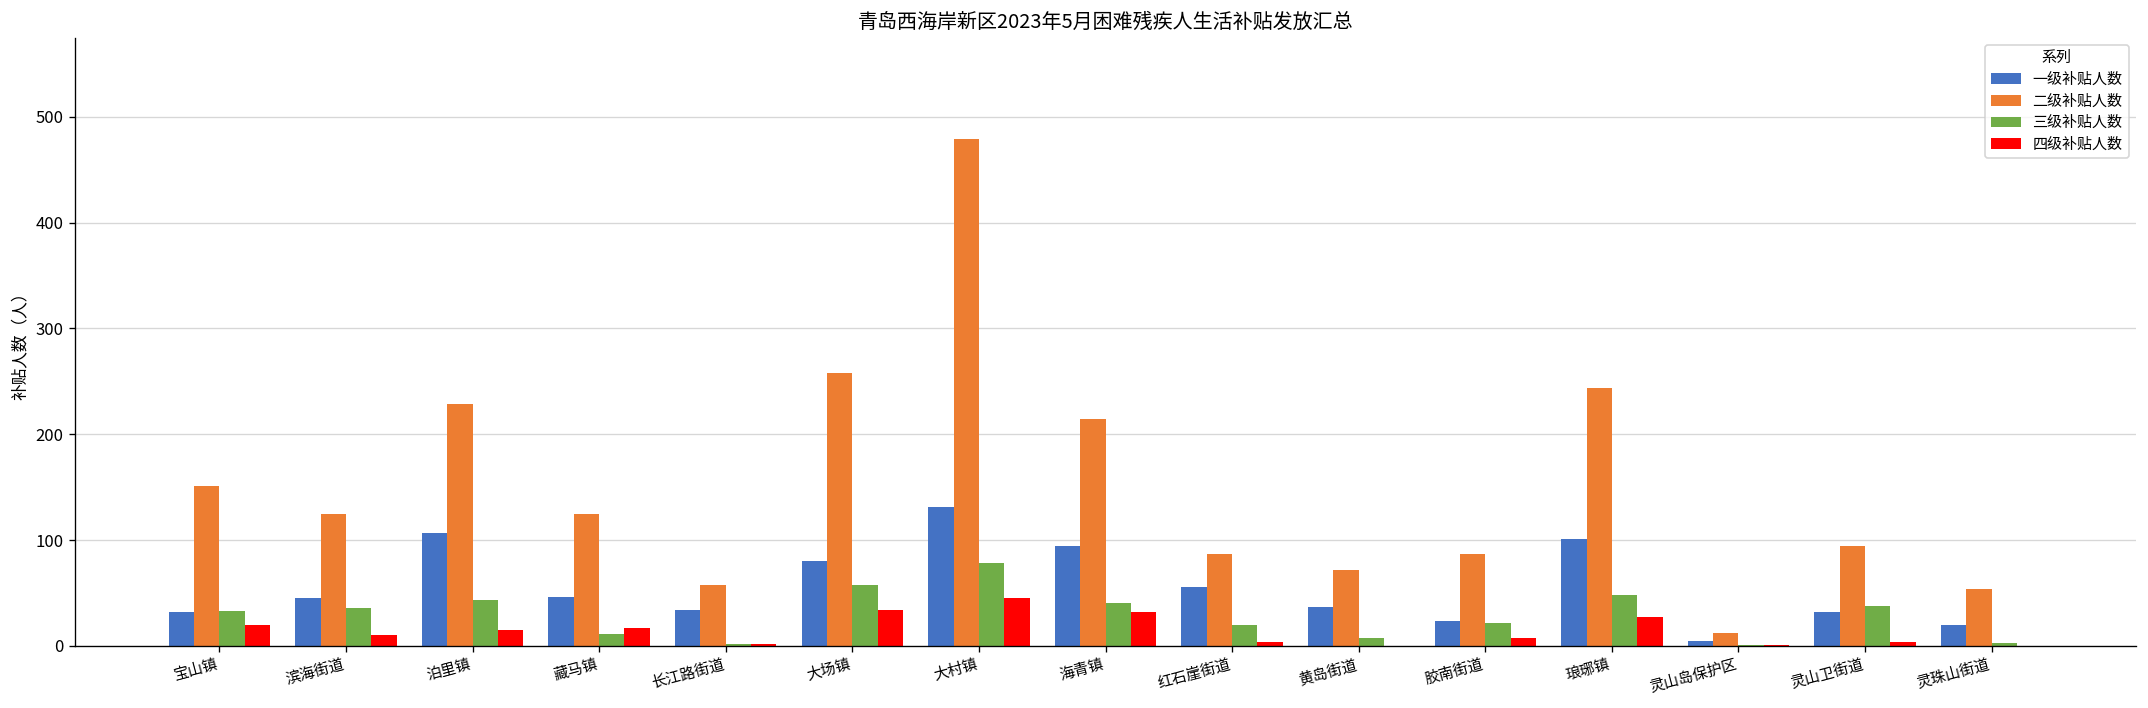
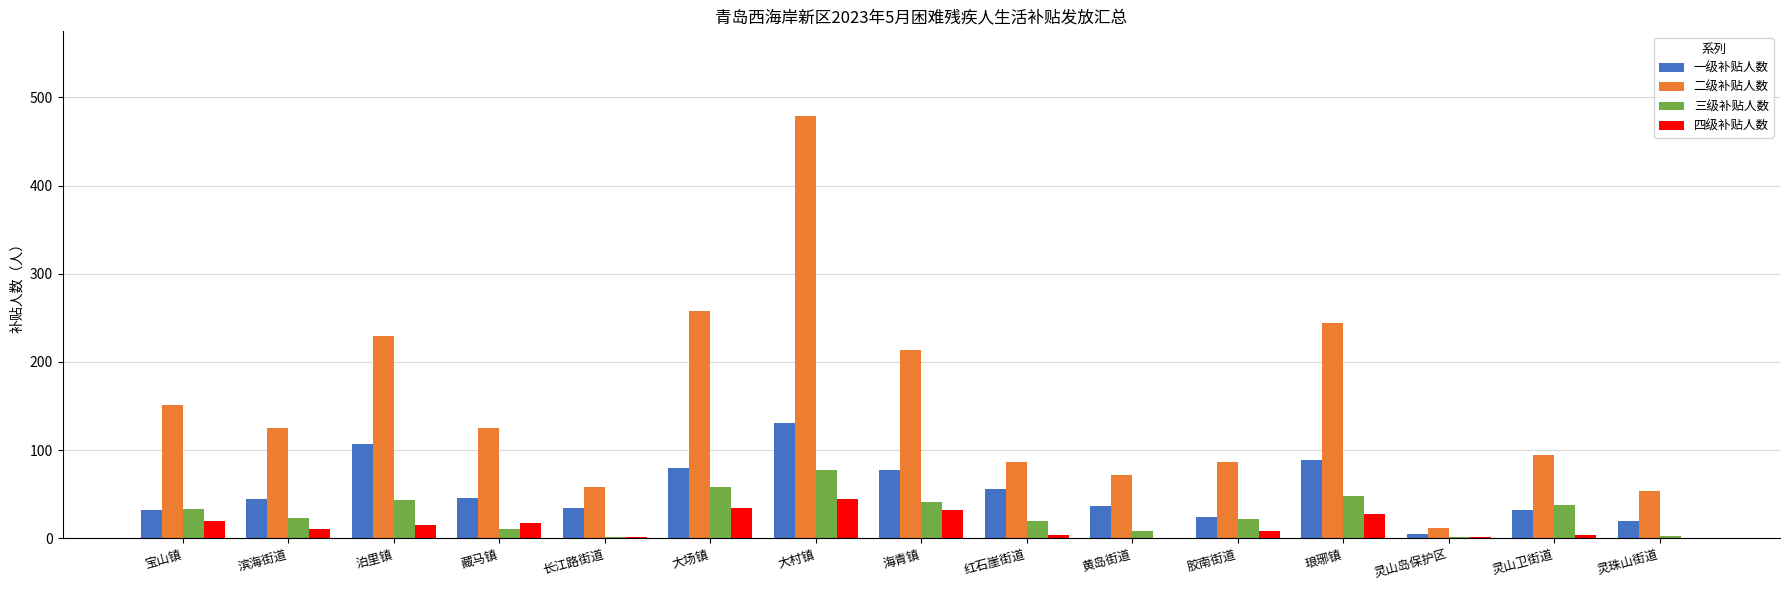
  {
    "一级补贴人数": {
      "宝山镇": 30,
      "滨海街道": 50,
      "泊里镇": 110,
      "藏马镇": 50,
      "长江路街道": 30,
      "大场镇": 80,
      "大村镇": 130,
-     "海青镇": 90,
+     "海青镇": 80,
      "红石崖街道": 60,
      "黄岛街道": 40,
      "胶南街道": 20,
-     "琅琊镇": 100,
+     "琅琊镇": 90,
      "灵山岛保护区": 10,
      "灵山卫街道": 30,
      "灵珠山街道": 20
    },
    "二级补贴人数": {
      "宝山镇": 150,
      "滨海街道": 130,
      "泊里镇": 230,
      "藏马镇": 130,
      "长江路街道": 60,
      "大场镇": 260,
      "大村镇": 480,
      "海青镇": 210,
      "红石崖街道": 90,
      "黄岛街道": 70,
      "胶南街道": 90,
      "琅琊镇": 240,
      "灵山岛保护区": 10,
      "灵山卫街道": 90,
      "灵珠山街道": 50
    },
    "三级补贴人数": {
      "宝山镇": 30,
-     "滨海街道": 40,
+     "滨海街道": 20,
      "泊里镇": 40,
      "藏马镇": 10,
      "大场镇": 60,
      "大村镇": 80,
      "海青镇": 40,
      "红石崖街道": 20,
      "黄岛街道": 10,
      "胶南街道": 20,
      "琅琊镇": 50,
      "灵山卫街道": 40,
      "灵珠山街道": 0
    },
    "四级补贴人数": {
      "宝山镇": 20,
      "滨海街道": 10,
      "泊里镇": 20,
      "藏马镇": 20,
      "大场镇": 30,
      "大村镇": 50,
      "海青镇": 30,
      "红石崖街道": 0,
      "黄岛街道": 0,
      "胶南街道": 10,
      "琅琊镇": 30,
      "灵山卫街道": 0,
      "灵珠山街道": 0
    }
  }
